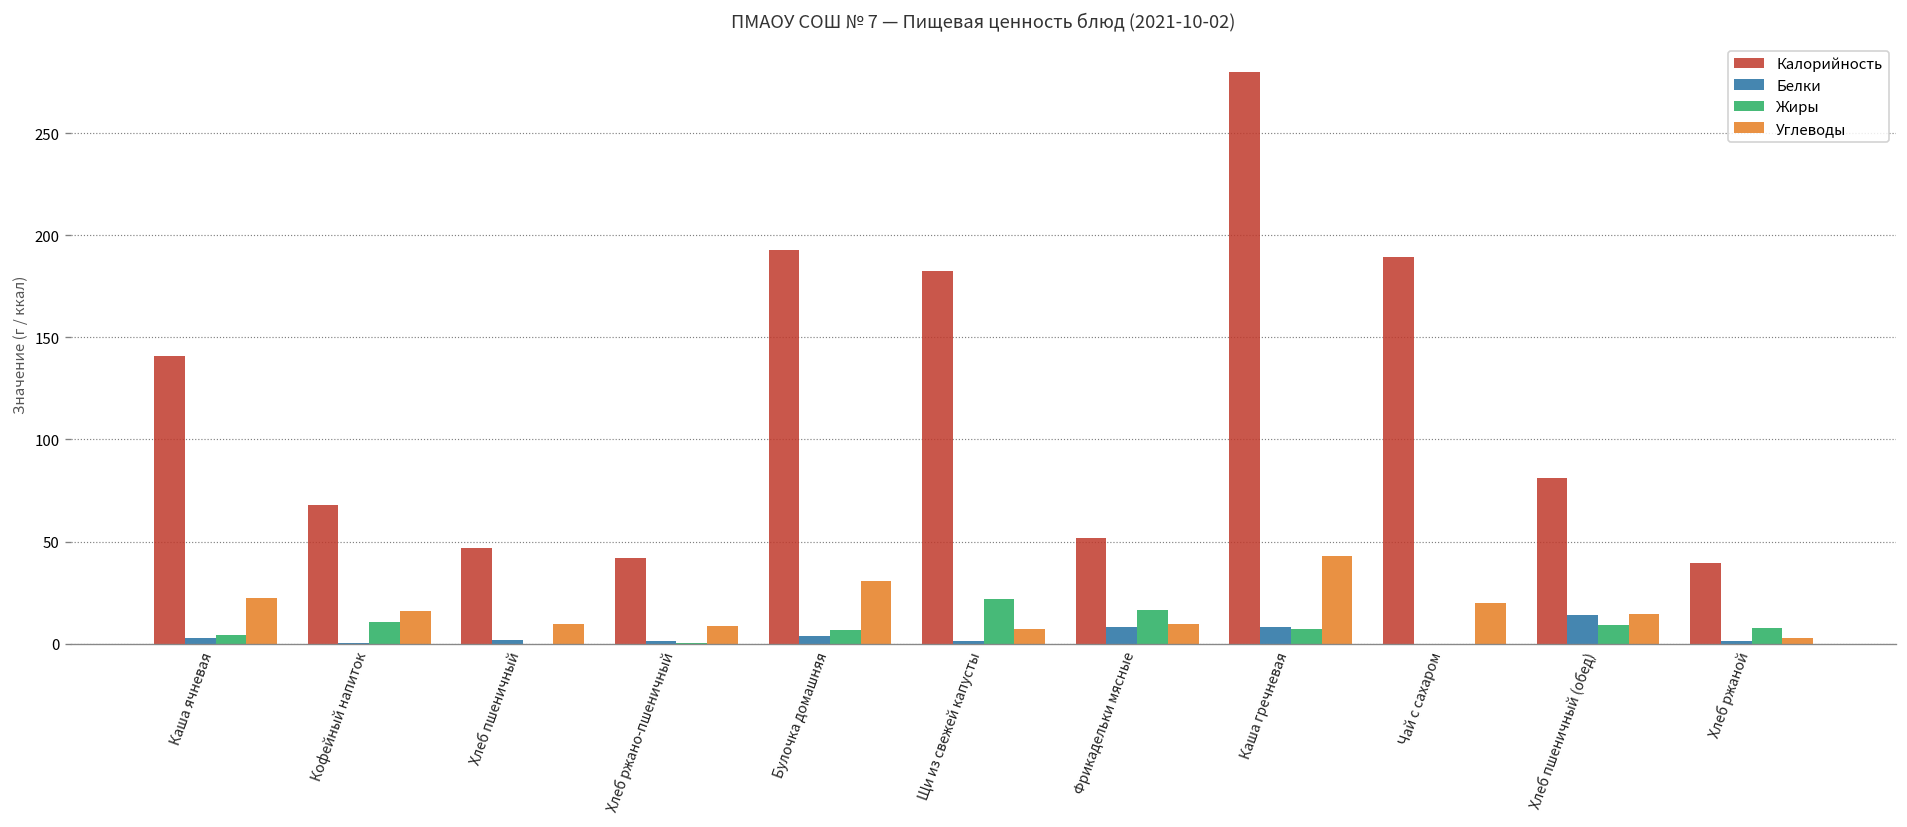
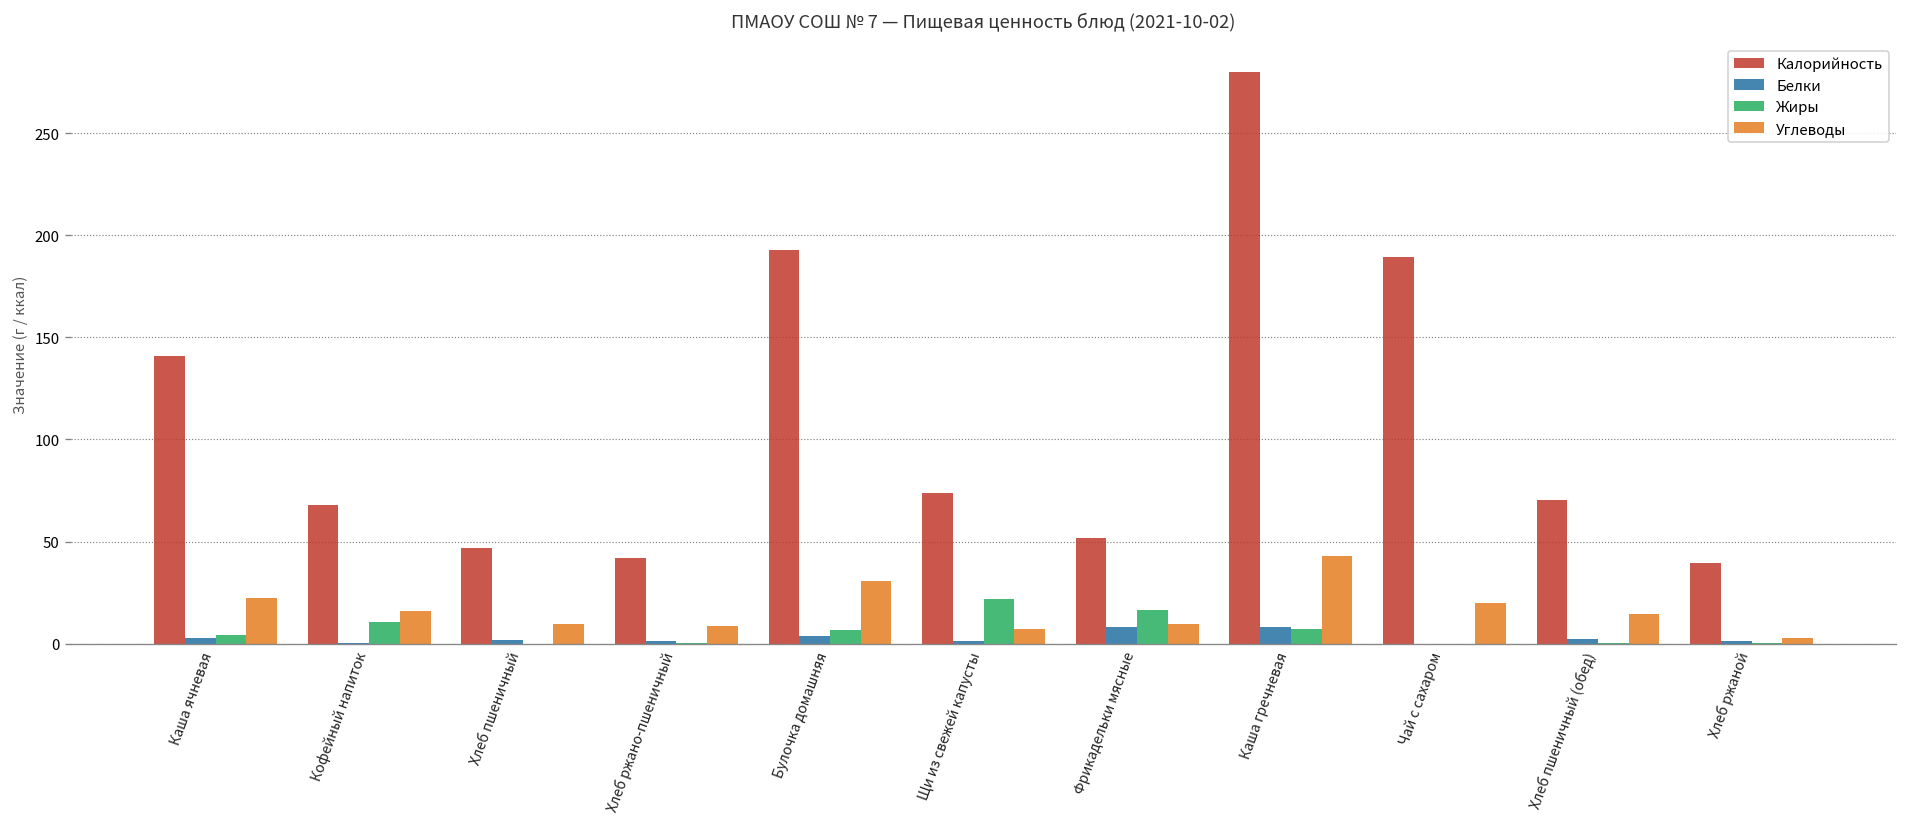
  {
    "Калорийность": {
      "Каша ячневая": 141,
      "Кофейный напиток": 68,
      "Хлеб пшеничный": 47,
      "Хлеб ржано-пшеничный": 42,
      "Булочка домашняя": 193,
-     "Щи из свежей капусты": 182,
+     "Щи из свежей капусты": 74,
      "Фрикадельки мясные": 52,
      "Каша гречневая": 280,
      "Чай с сахаром": 190,
-     "Хлеб пшеничный (обед)": 81,
+     "Хлеб пшеничный (обед)": 71,
      "Хлеб ржаной": 39
    },
    "Белки": {
      "Каша ячневая": 3,
      "Хлеб пшеничный": 2,
      "Булочка домашняя": 4,
      "Щи из свежей капусты": 2,
      "Фрикадельки мясные": 8,
      "Каша гречневая": 8,
      "Чай с сахаром": 0,
-     "Хлеб пшеничный (обед)": 14
+     "Хлеб пшеничный (обед)": 2
    },
    "Жиры": {
      "Каша ячневая": 4,
      "Кофейный напиток": 11,
      "Хлеб пшеничный": 0,
      "Булочка домашняя": 7,
      "Щи из свежей капусты": 22,
      "Фрикадельки мясные": 16,
      "Каша гречневая": 7,
      "Чай с сахаром": 0,
-     "Хлеб пшеничный (обед)": 9,
-     "Хлеб ржаной": 8
+     "Хлеб пшеничный (обед)": 0,
+     "Хлеб ржаной": 0
    },
    "Углеводы": {
      "Каша ячневая": 22,
      "Кофейный напиток": 16,
      "Хлеб пшеничный": 10,
      "Хлеб ржано-пшеничный": 9,
      "Булочка домашняя": 31,
      "Щи из свежей капусты": 7,
      "Фрикадельки мясные": 9,
      "Каша гречневая": 43,
      "Чай с сахаром": 20,
      "Хлеб пшеничный (обед)": 14,
      "Хлеб ржаной": 3
    }
  }
